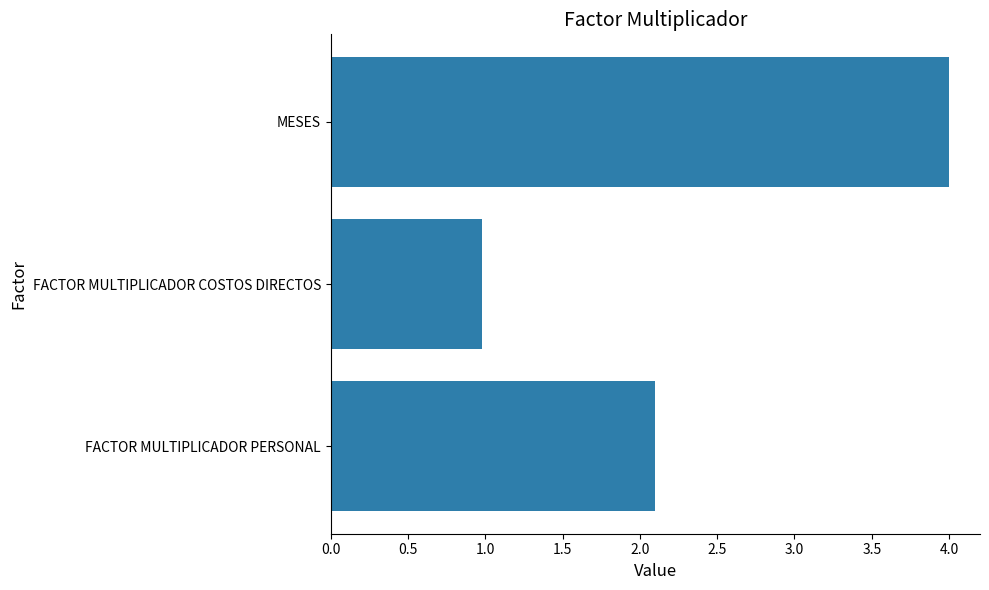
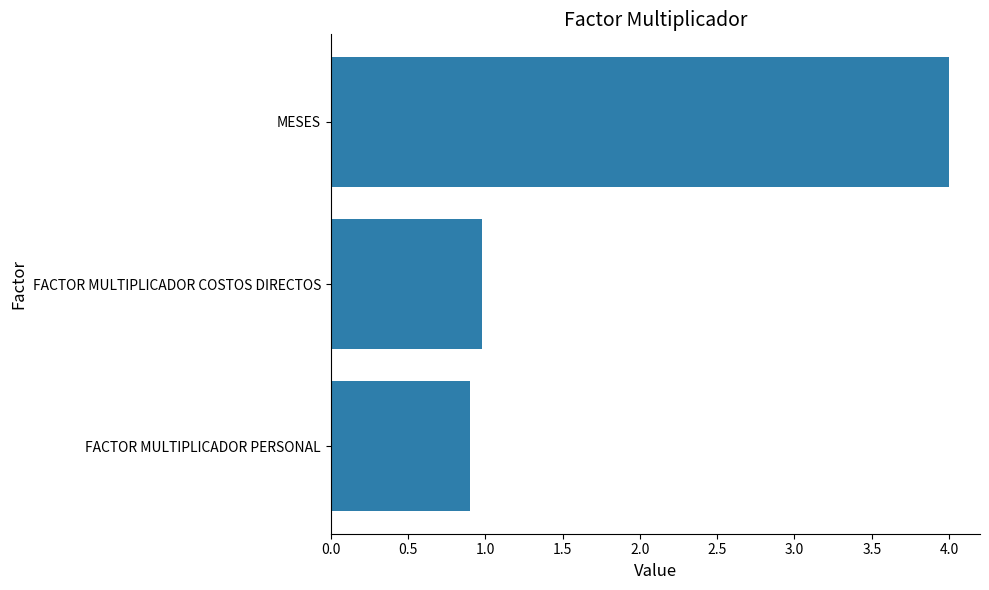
  {
    "MESES": 4.0,
    "FACTOR MULTIPLICADOR COSTOS DIRECTOS": 0.98,
-   "FACTOR MULTIPLICADOR PERSONAL": 2.1
+   "FACTOR MULTIPLICADOR PERSONAL": 0.9
  }
